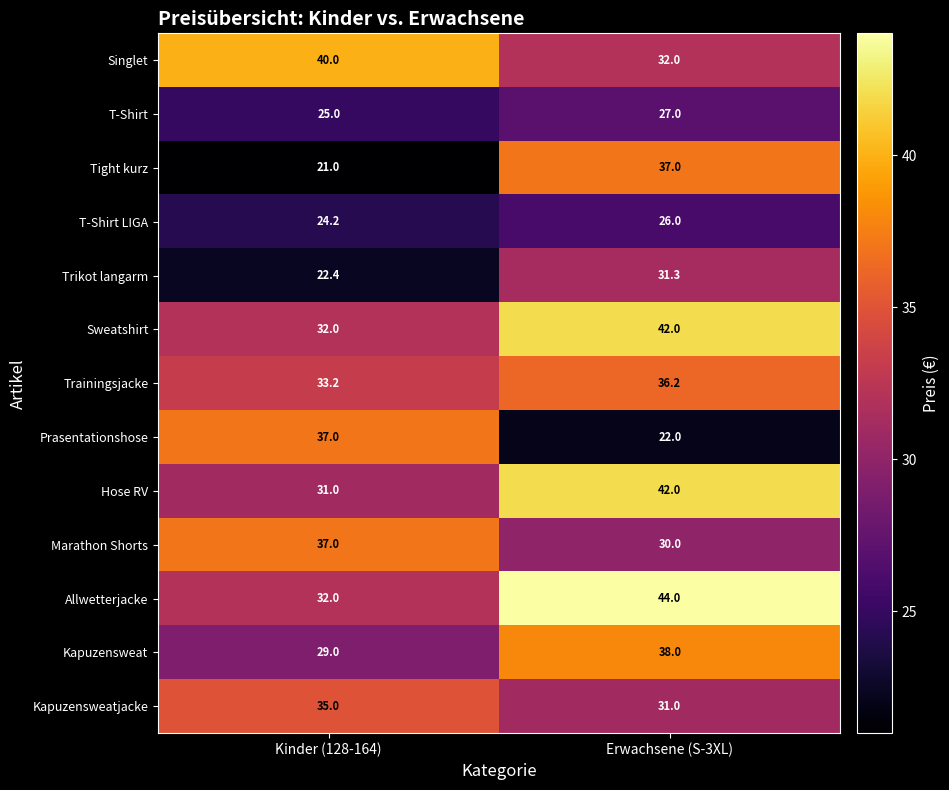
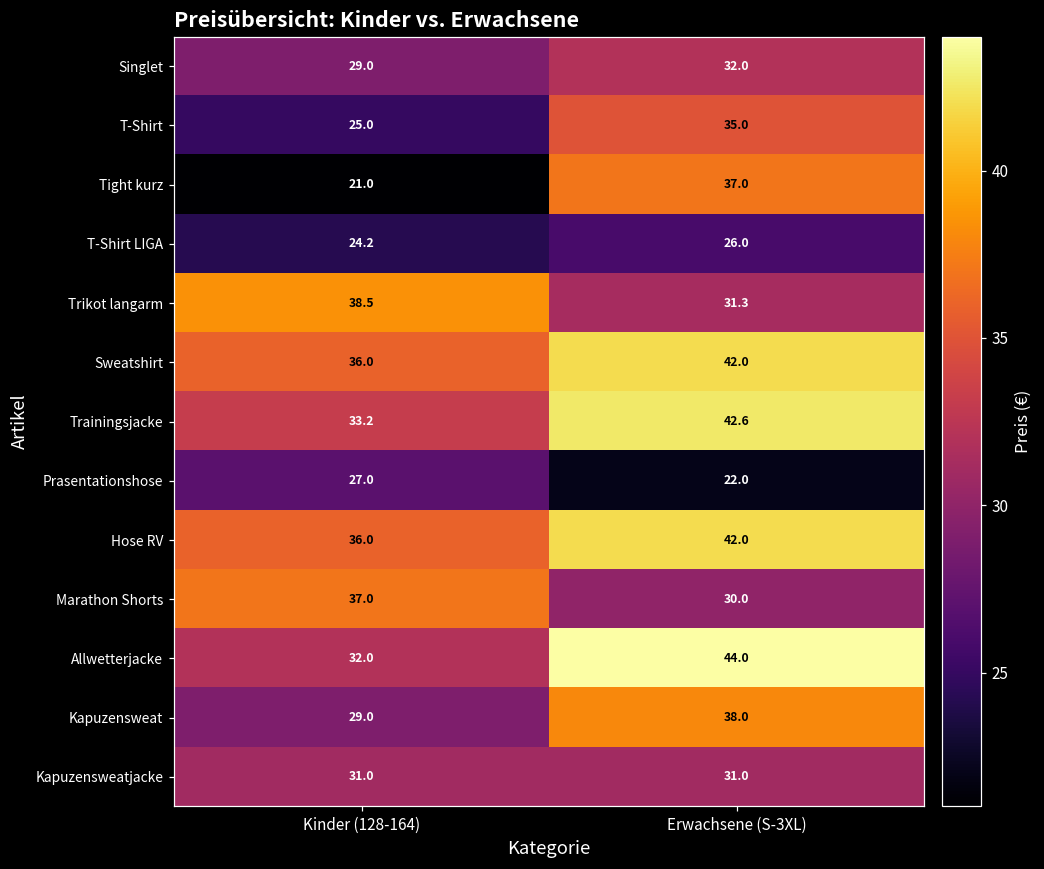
  {
    "Singlet": {
-     "Kinder (128-164)": 40.0,
+     "Kinder (128-164)": 29.0,
      "Erwachsene (S-3XL)": 32.0
    },
    "T-Shirt": {
      "Kinder (128-164)": 25.0,
-     "Erwachsene (S-3XL)": 27.0
+     "Erwachsene (S-3XL)": 35.0
    },
    "Tight kurz": {
      "Kinder (128-164)": 21.0,
      "Erwachsene (S-3XL)": 37.0
    },
    "T-Shirt LIGA": {
      "Kinder (128-164)": 24.2,
      "Erwachsene (S-3XL)": 26.0
    },
    "Trikot langarm": {
-     "Kinder (128-164)": 22.4,
+     "Kinder (128-164)": 38.5,
      "Erwachsene (S-3XL)": 31.3
    },
    "Sweatshirt": {
-     "Kinder (128-164)": 32.0,
+     "Kinder (128-164)": 36.0,
      "Erwachsene (S-3XL)": 42.0
    },
    "Trainingsjacke": {
      "Kinder (128-164)": 33.2,
-     "Erwachsene (S-3XL)": 36.2
+     "Erwachsene (S-3XL)": 42.6
    },
    "Prasentationshose": {
-     "Kinder (128-164)": 37.0,
+     "Kinder (128-164)": 27.0,
      "Erwachsene (S-3XL)": 22.0
    },
    "Hose RV": {
-     "Kinder (128-164)": 31.0,
+     "Kinder (128-164)": 36.0,
      "Erwachsene (S-3XL)": 42.0
    },
    "Marathon Shorts": {
      "Kinder (128-164)": 37.0,
      "Erwachsene (S-3XL)": 30.0
    },
    "Allwetterjacke": {
      "Kinder (128-164)": 32.0,
      "Erwachsene (S-3XL)": 44.0
    },
    "Kapuzensweat": {
      "Kinder (128-164)": 29.0,
      "Erwachsene (S-3XL)": 38.0
    },
    "Kapuzensweatjacke": {
-     "Kinder (128-164)": 35.0,
+     "Kinder (128-164)": 31.0,
      "Erwachsene (S-3XL)": 31.0
    }
  }
